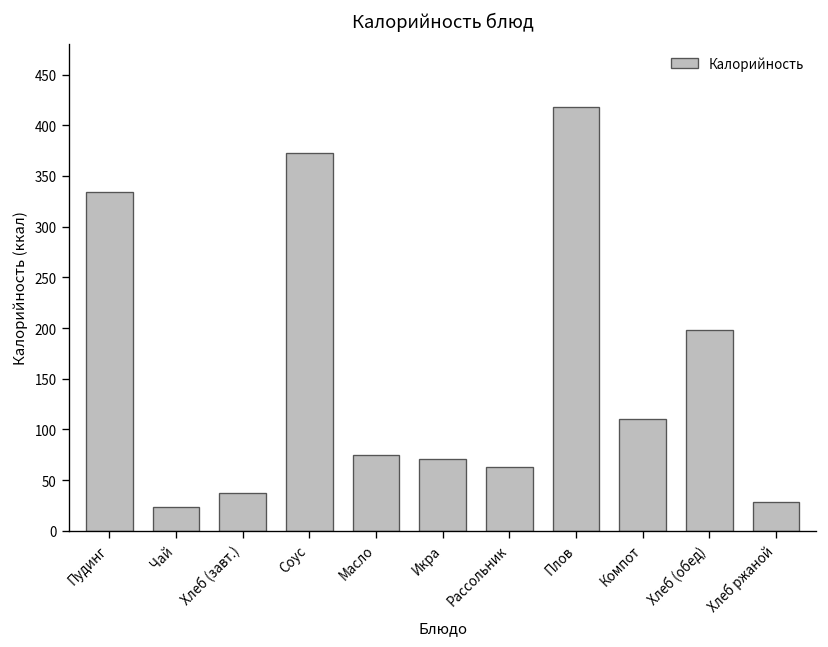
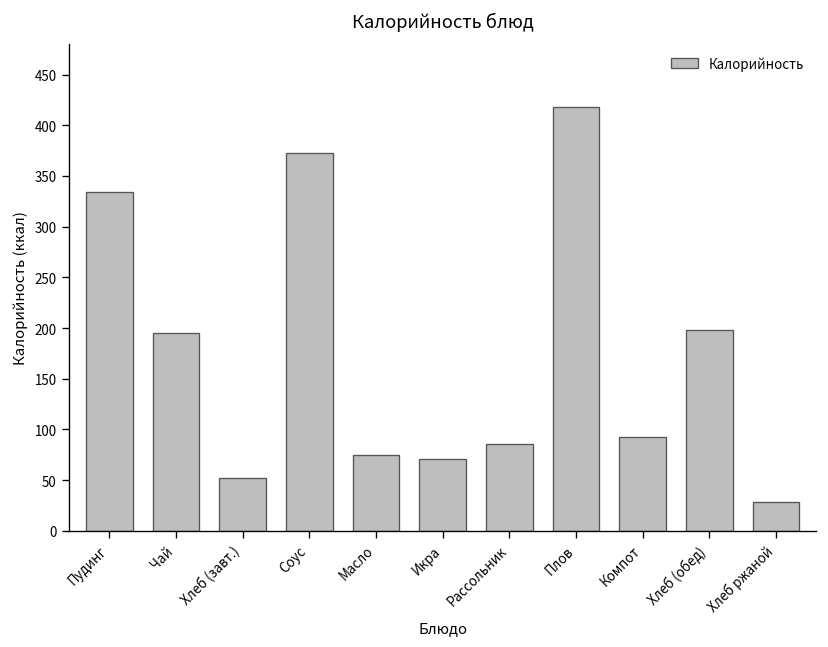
  {
    "Пудинг": 330,
-   "Чай": 20,
-   "Хлеб (завт.)": 40,
+   "Чай": 200,
+   "Хлеб (завт.)": 50,
    "Соус": 370,
    "Масло": 80,
    "Икра": 70,
-   "Рассольник": 60,
+   "Рассольник": 90,
    "Плов": 420,
-   "Компот": 110,
+   "Компот": 90,
    "Хлеб (обед)": 200,
    "Хлеб ржаной": 30
  }
